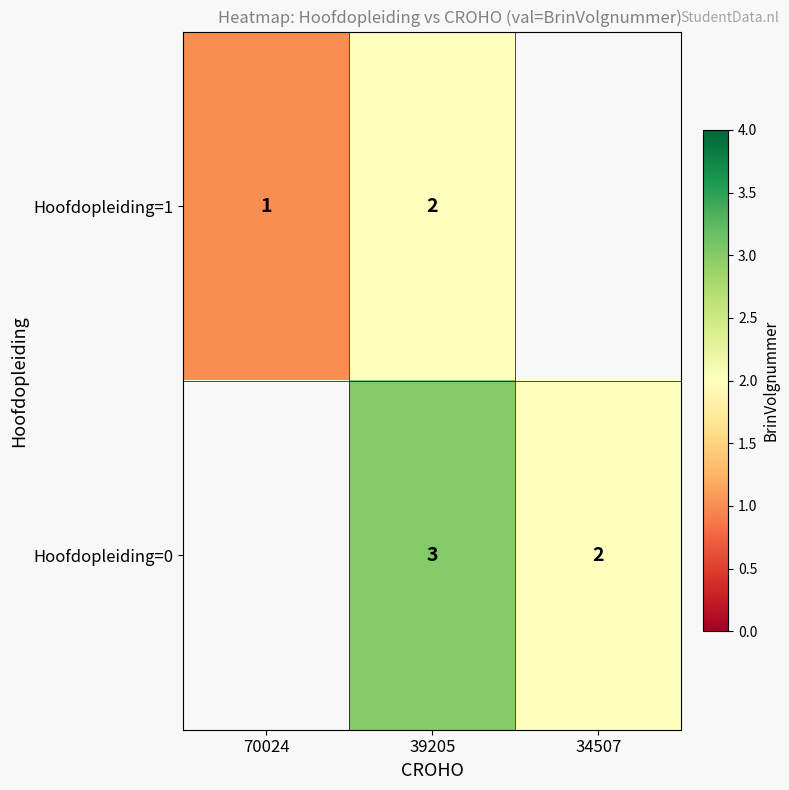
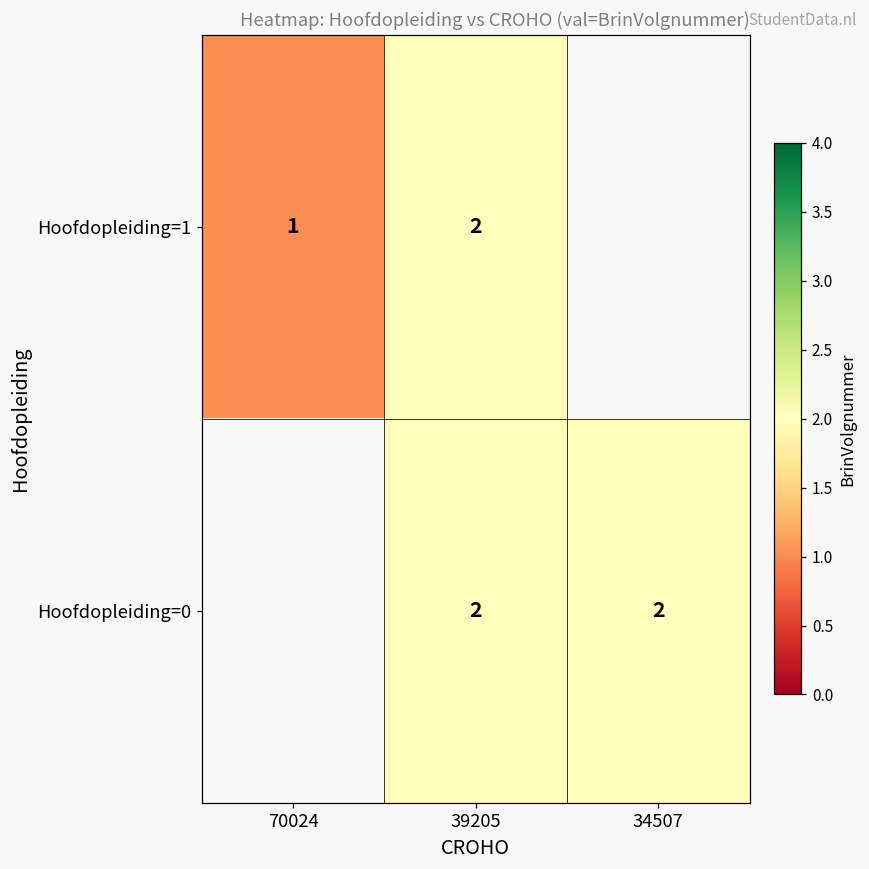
  {
    "Hoofdopleiding=1": {
      "70024": 1,
      "39205": 2
    },
    "Hoofdopleiding=0": {
-     "39205": 3,
+     "39205": 2,
      "34507": 2
    }
  }
